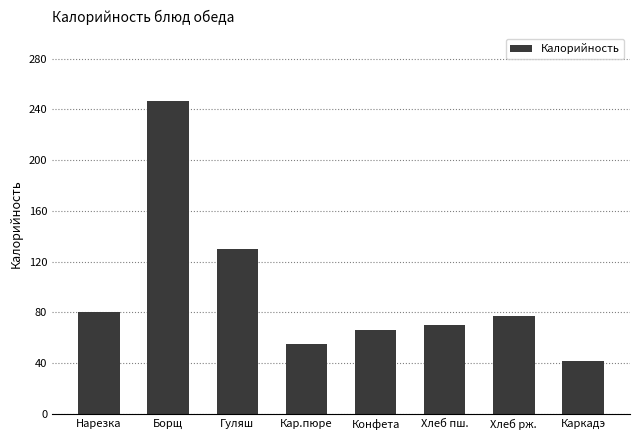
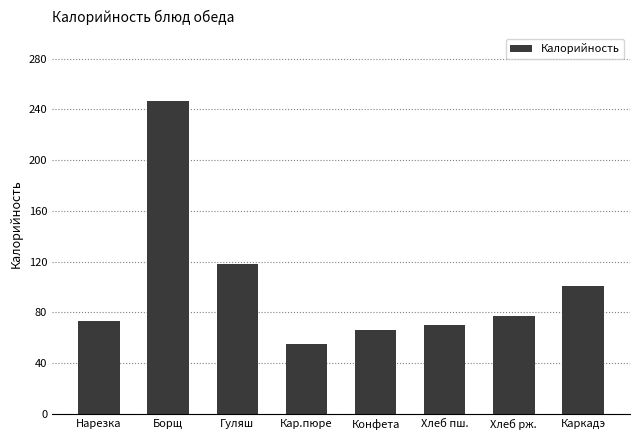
  {
-   "Нарезка": 81,
+   "Нарезка": 73,
    "Борщ": 247,
-   "Гуляш": 130,
+   "Гуляш": 118,
    "Кар.пюре": 55,
    "Конфета": 66,
    "Хлеб пш.": 70,
    "Хлеб рж.": 77,
-   "Каркадэ": 42
+   "Каркадэ": 101
  }
